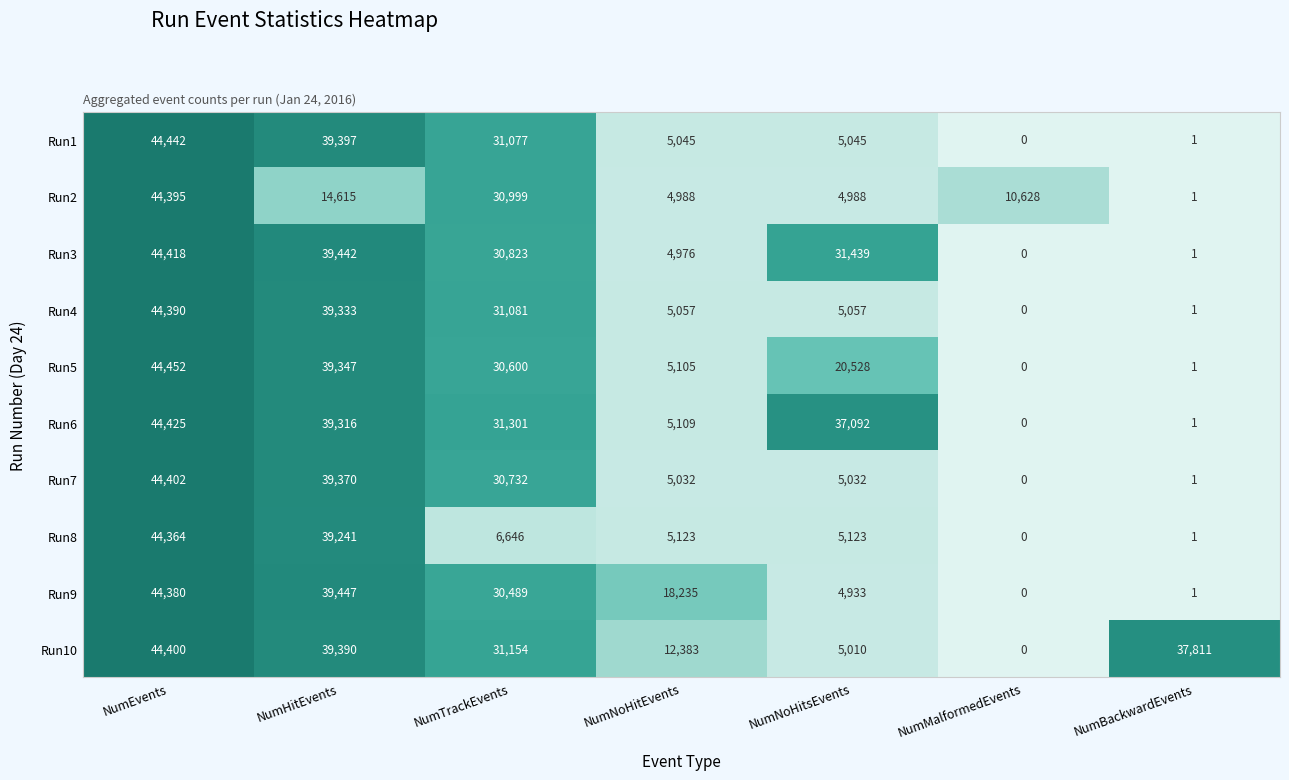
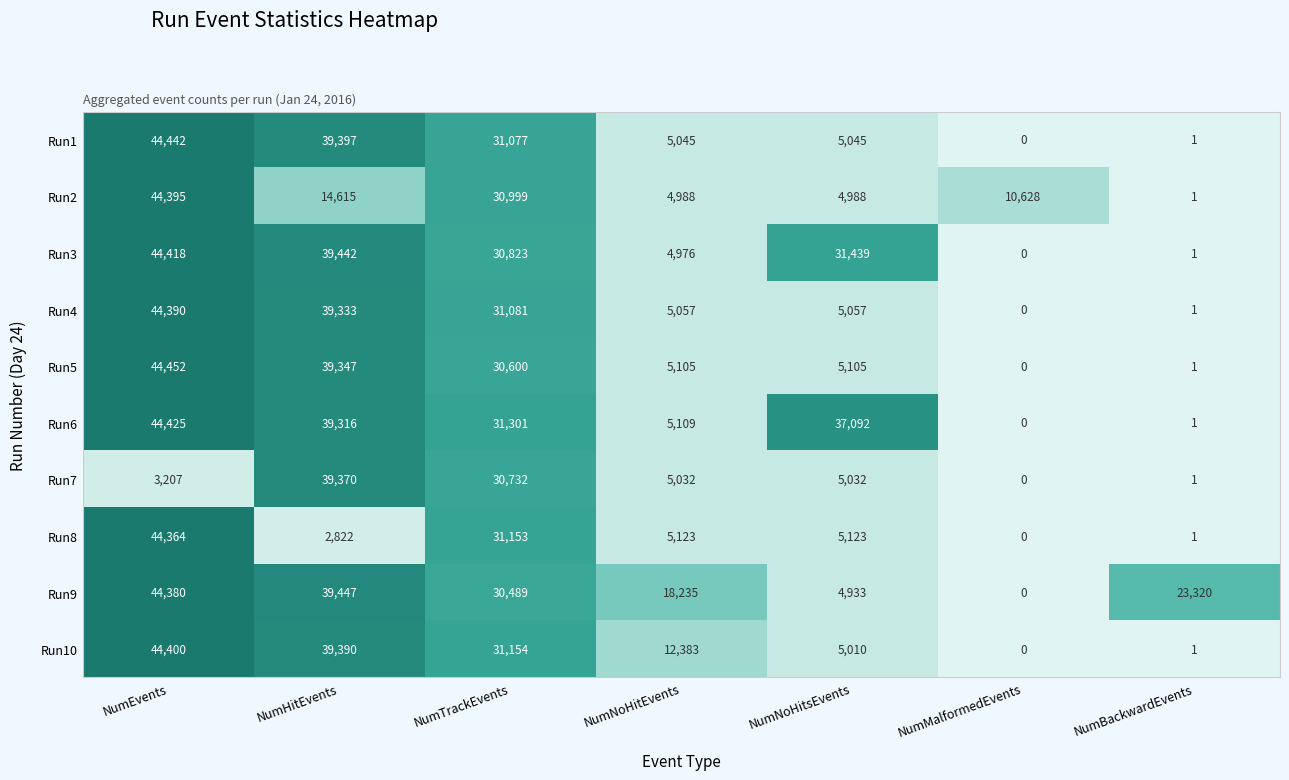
  {
    "Run1": {
      "NumEvents": "44,442",
      "NumHitEvents": "39,397",
      "NumTrackEvents": "31,077",
      "NumNoHitEvents": "5,045",
      "NumNoHitsEvents": "5,045",
      "NumMalformedEvents": "0",
      "NumBackwardEvents": "1"
    },
    "Run2": {
      "NumEvents": "44,395",
      "NumHitEvents": "14,615",
      "NumTrackEvents": "30,999",
      "NumNoHitEvents": "4,988",
      "NumNoHitsEvents": "4,988",
      "NumMalformedEvents": "10,628",
      "NumBackwardEvents": "1"
    },
    "Run3": {
      "NumEvents": "44,418",
      "NumHitEvents": "39,442",
      "NumTrackEvents": "30,823",
      "NumNoHitEvents": "4,976",
      "NumNoHitsEvents": "31,439",
      "NumMalformedEvents": "0",
      "NumBackwardEvents": "1"
    },
    "Run4": {
      "NumEvents": "44,390",
      "NumHitEvents": "39,333",
      "NumTrackEvents": "31,081",
      "NumNoHitEvents": "5,057",
      "NumNoHitsEvents": "5,057",
      "NumMalformedEvents": "0",
      "NumBackwardEvents": "1"
    },
    "Run5": {
      "NumEvents": "44,452",
      "NumHitEvents": "39,347",
      "NumTrackEvents": "30,600",
      "NumNoHitEvents": "5,105",
-     "NumNoHitsEvents": "20,528",
+     "NumNoHitsEvents": "5,105",
      "NumMalformedEvents": "0",
      "NumBackwardEvents": "1"
    },
    "Run6": {
      "NumEvents": "44,425",
      "NumHitEvents": "39,316",
      "NumTrackEvents": "31,301",
      "NumNoHitEvents": "5,109",
      "NumNoHitsEvents": "37,092",
      "NumMalformedEvents": "0",
      "NumBackwardEvents": "1"
    },
    "Run7": {
-     "NumEvents": "44,402",
+     "NumEvents": "3,207",
      "NumHitEvents": "39,370",
      "NumTrackEvents": "30,732",
      "NumNoHitEvents": "5,032",
      "NumNoHitsEvents": "5,032",
      "NumMalformedEvents": "0",
      "NumBackwardEvents": "1"
    },
    "Run8": {
      "NumEvents": "44,364",
-     "NumHitEvents": "39,241",
-     "NumTrackEvents": "6,646",
+     "NumHitEvents": "2,822",
+     "NumTrackEvents": "31,153",
      "NumNoHitEvents": "5,123",
      "NumNoHitsEvents": "5,123",
      "NumMalformedEvents": "0",
      "NumBackwardEvents": "1"
    },
    "Run9": {
      "NumEvents": "44,380",
      "NumHitEvents": "39,447",
      "NumTrackEvents": "30,489",
      "NumNoHitEvents": "18,235",
      "NumNoHitsEvents": "4,933",
      "NumMalformedEvents": "0",
-     "NumBackwardEvents": "1"
+     "NumBackwardEvents": "23,320"
    },
    "Run10": {
      "NumEvents": "44,400",
      "NumHitEvents": "39,390",
      "NumTrackEvents": "31,154",
      "NumNoHitEvents": "12,383",
      "NumNoHitsEvents": "5,010",
      "NumMalformedEvents": "0",
-     "NumBackwardEvents": "37,811"
+     "NumBackwardEvents": "1"
    }
  }
